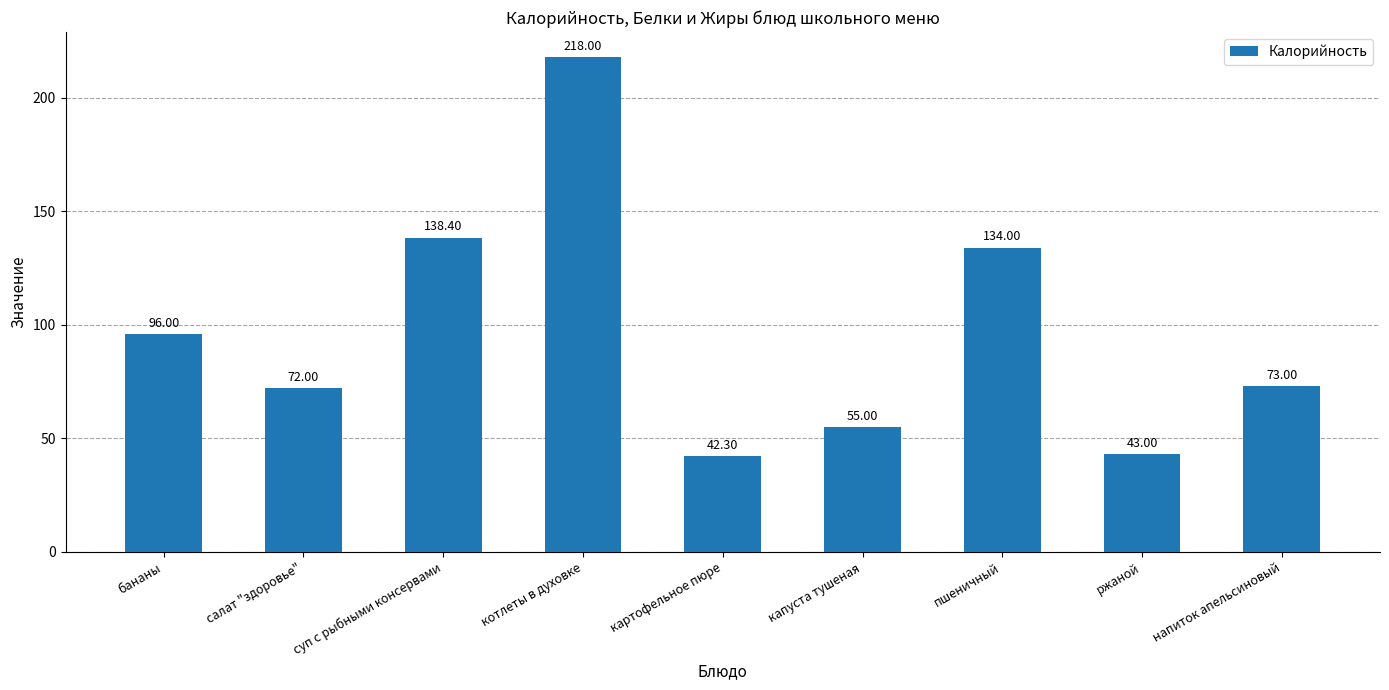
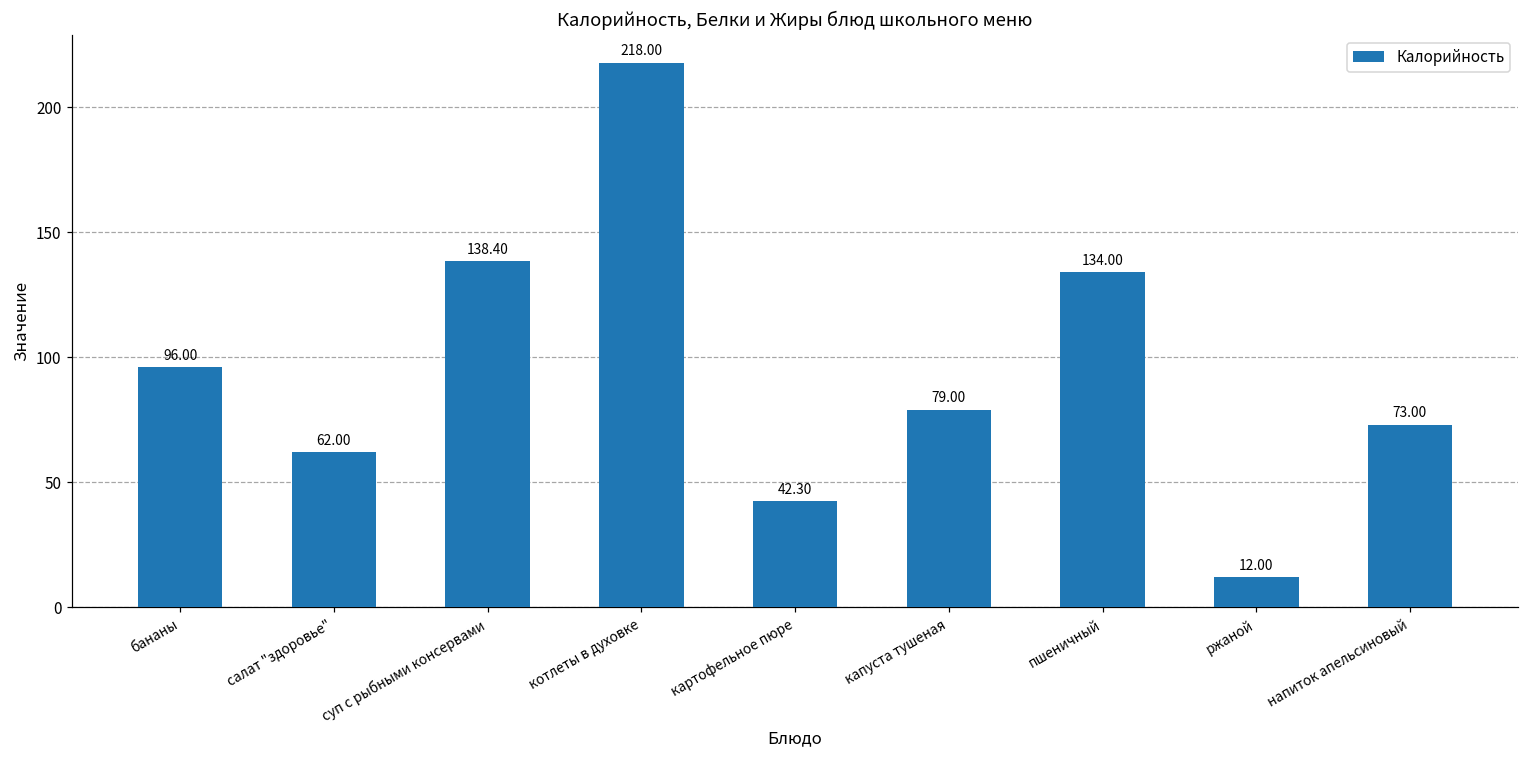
  {
    "бананы": 96.00,
-   "салат \"здоровье\"": 72.00,
+   "салат \"здоровье\"": 62.00,
    "суп с рыбными консервами": 138.40,
    "котлеты в духовке": 218.00,
    "картофельное пюре": 42.30,
-   "капуста тушеная": 55.00,
+   "капуста тушеная": 79.00,
    "пшеничный": 134.00,
-   "ржаной": 43.00,
+   "ржаной": 12.00,
    "напиток апельсиновый": 73.00
  }
